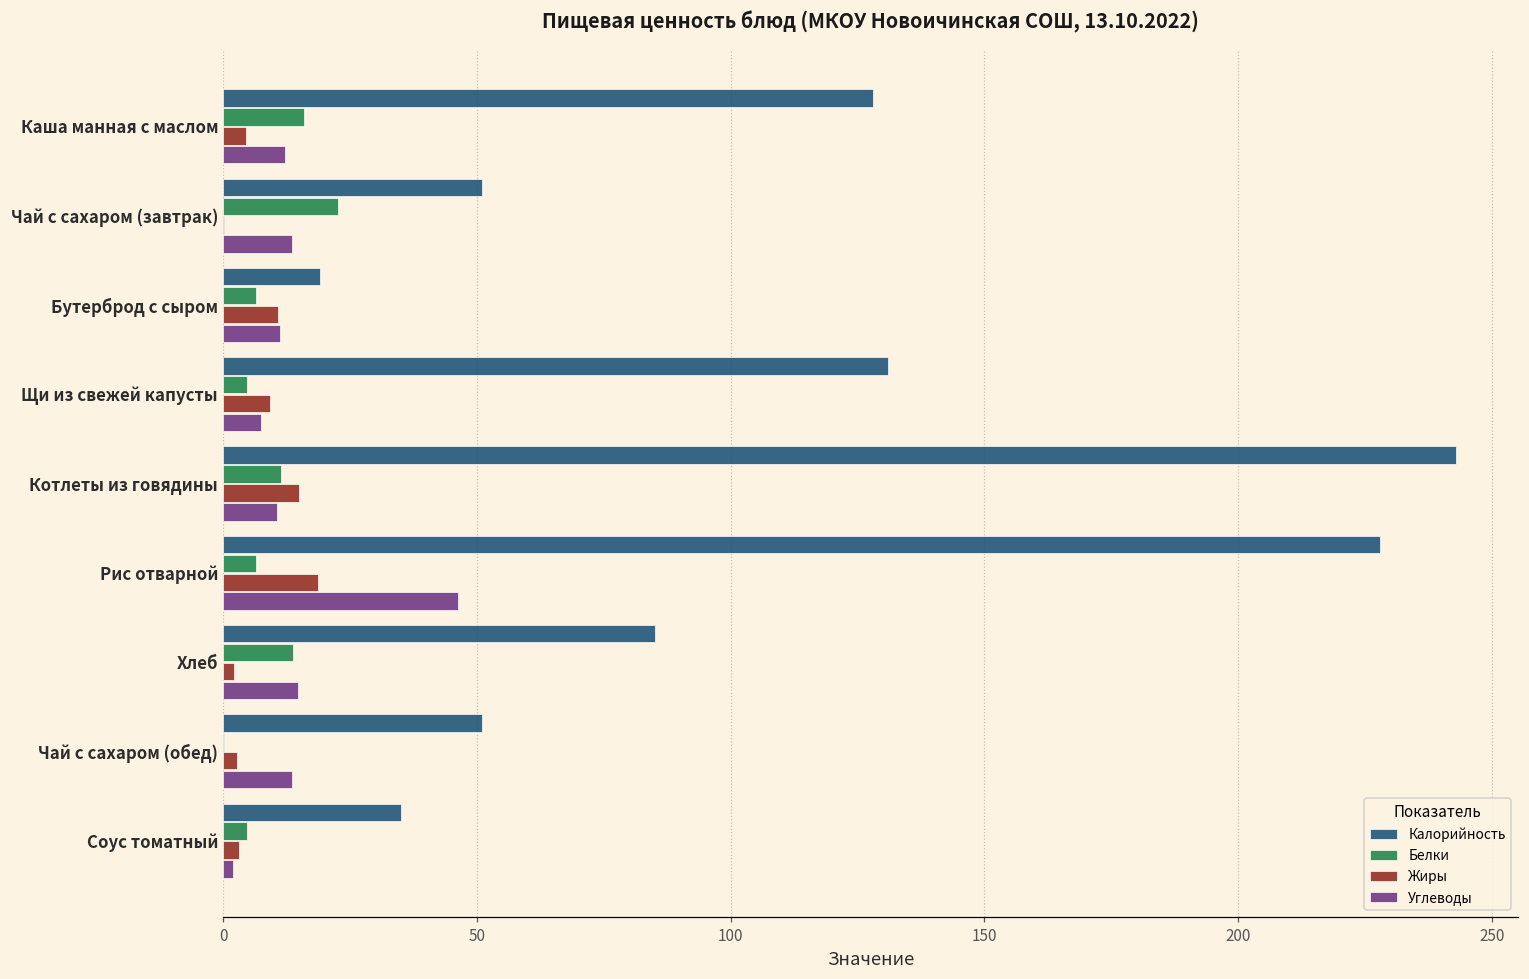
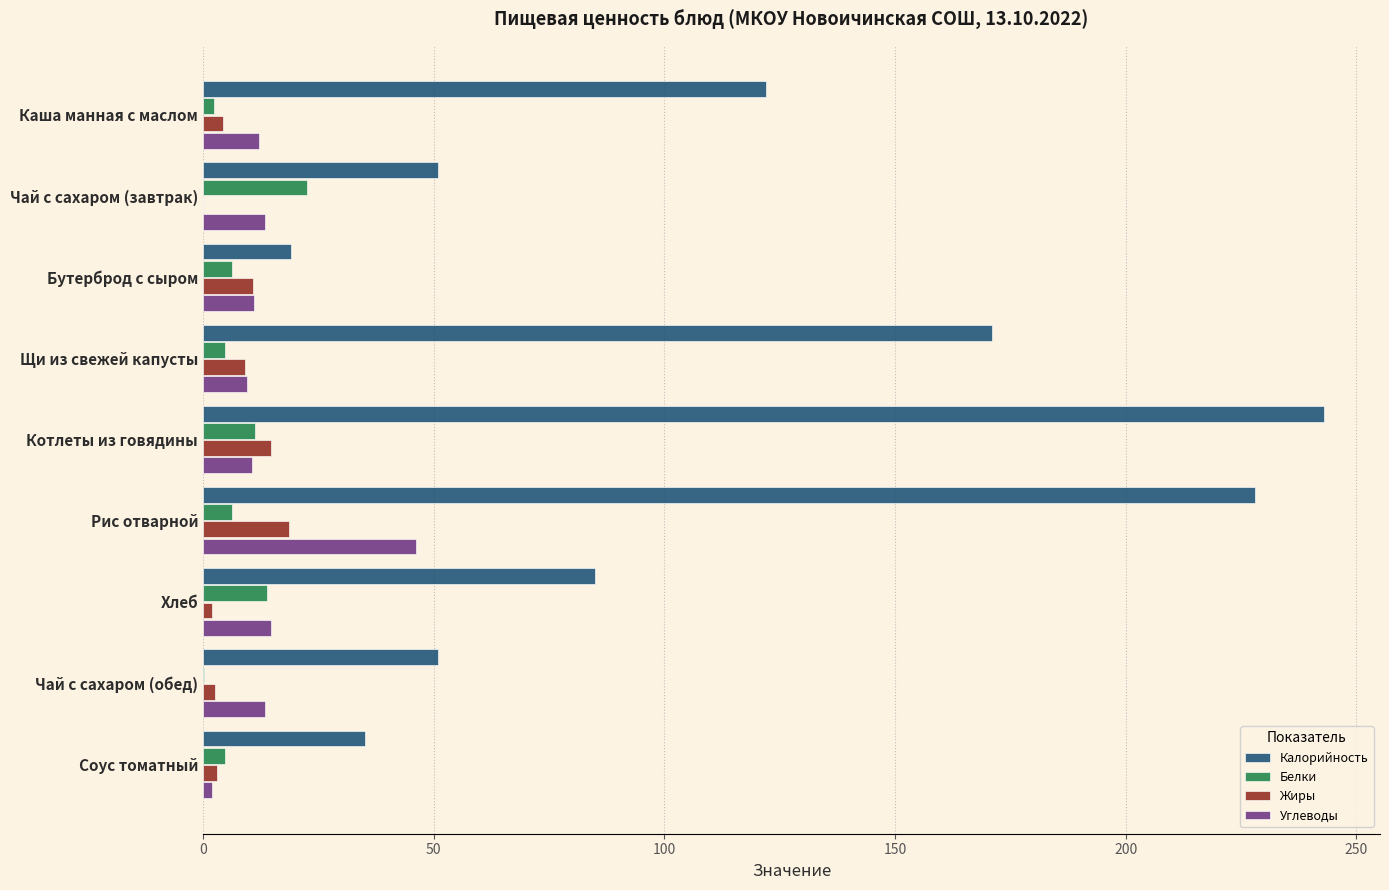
  {
    "Калорийность": {
-     "Каша манная с маслом": 128,
+     "Каша манная с маслом": 122,
      "Чай с сахаром (завтрак)": 51,
      "Бутерброд с сыром": 19,
-     "Щи из свежей капусты": 131,
+     "Щи из свежей капусты": 171,
      "Котлеты из говядины": 243,
      "Рис отварной": 228,
      "Хлеб": 85,
      "Чай с сахаром (обед)": 51,
      "Соус томатный": 35
    },
    "Белки": {
-     "Каша манная с маслом": 16,
+     "Каша манная с маслом": 2,
      "Чай с сахаром (завтрак)": 23,
      "Бутерброд с сыром": 6,
      "Щи из свежей капусты": 5,
      "Котлеты из говядины": 11,
      "Рис отварной": 6,
      "Хлеб": 14,
      "Соус томатный": 5
    },
    "Жиры": {
      "Каша манная с маслом": 4,
      "Бутерброд с сыром": 11,
      "Щи из свежей капусты": 9,
      "Котлеты из говядины": 15,
      "Рис отварной": 19,
      "Хлеб": 2,
      "Чай с сахаром (обед)": 3,
      "Соус томатный": 3
    },
    "Углеводы": {
      "Каша манная с маслом": 12,
      "Чай с сахаром (завтрак)": 14,
      "Бутерброд с сыром": 11,
-     "Щи из свежей капусты": 7,
+     "Щи из свежей капусты": 9,
      "Котлеты из говядины": 11,
      "Рис отварной": 46,
      "Хлеб": 15,
      "Чай с сахаром (обед)": 14,
      "Соус томатный": 2
    }
  }
